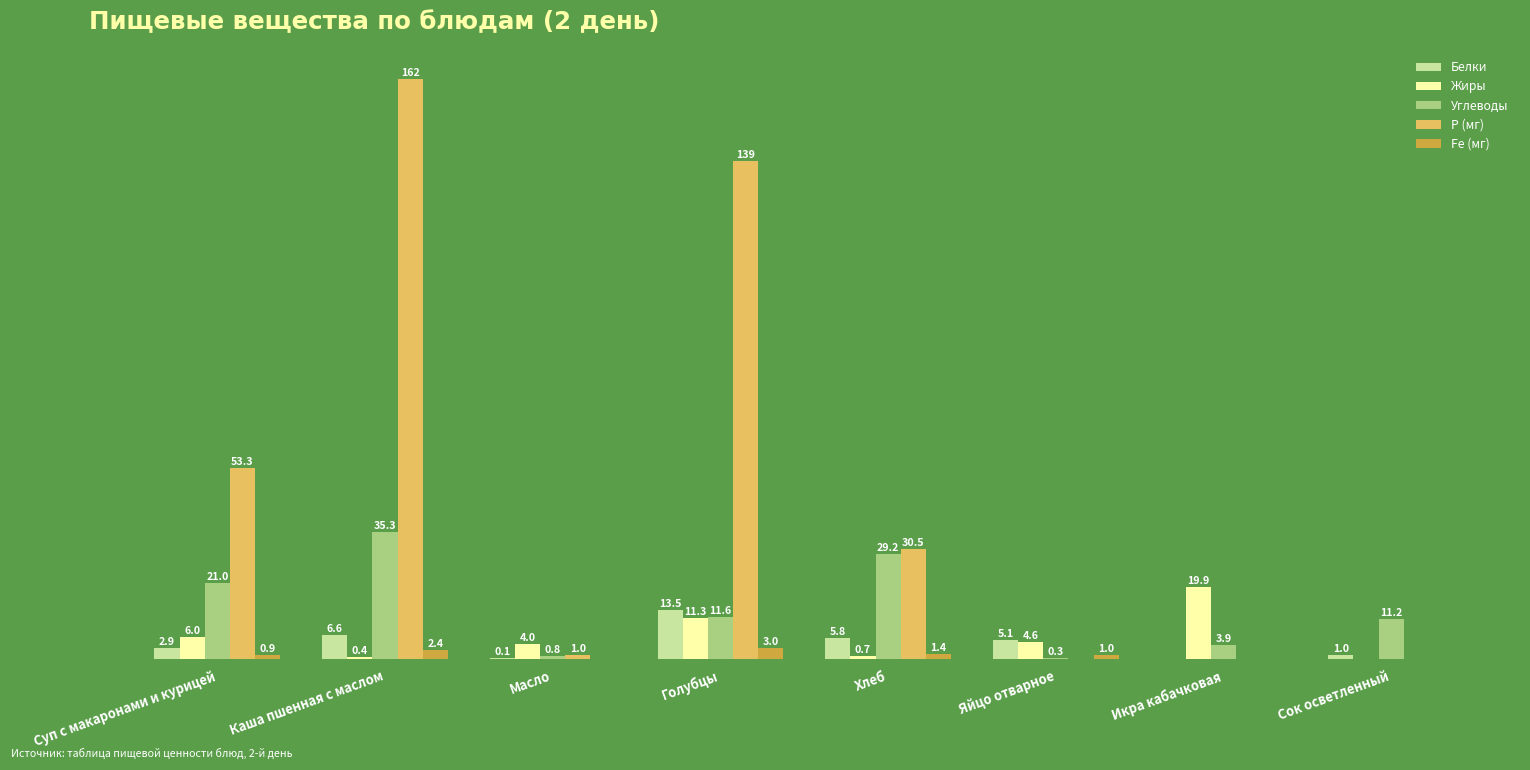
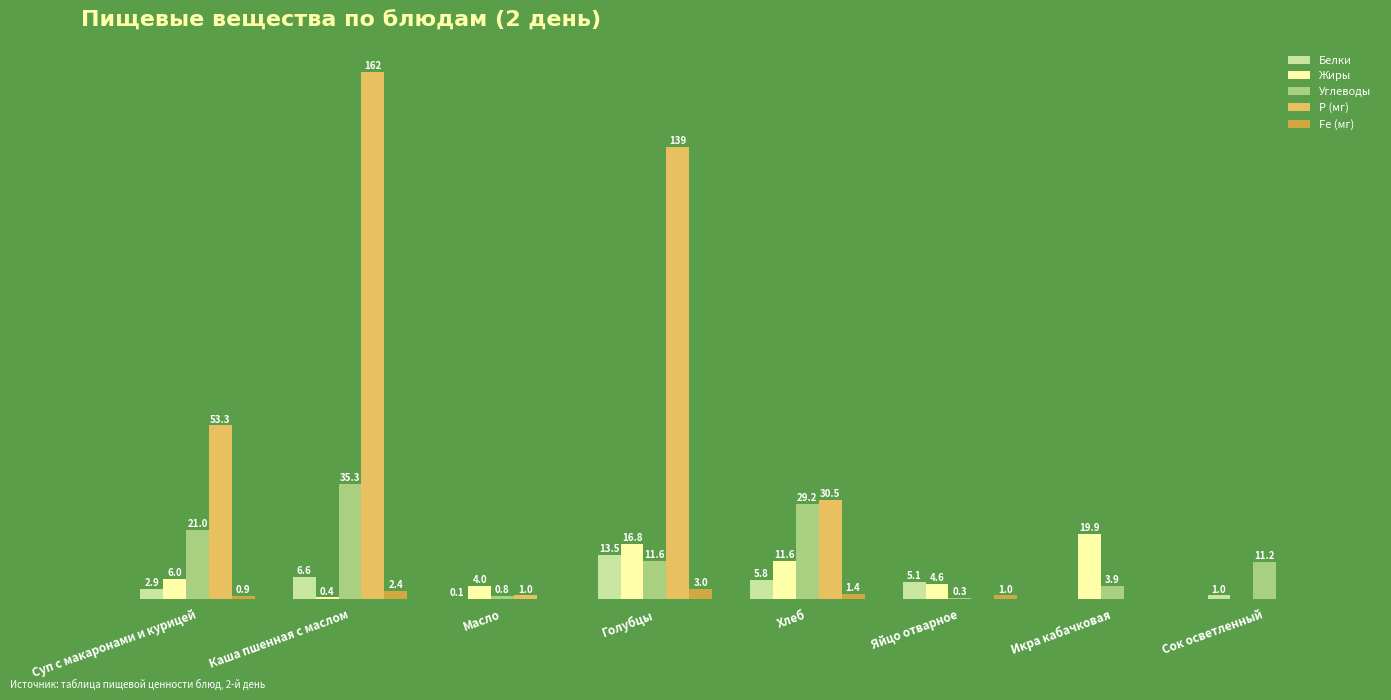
  {
    "Жиры": {
      "Суп с макаронами и курицей": 6.0,
      "Каша пшенная с маслом": 0.4,
      "Масло": 4.0,
-     "Голубцы": 11.3,
-     "Хлеб": 0.7,
+     "Голубцы": 16.8,
+     "Хлеб": 11.6,
      "Яйцо отварное": 4.6,
      "Икра кабачковая": 19.9
    }
  }
